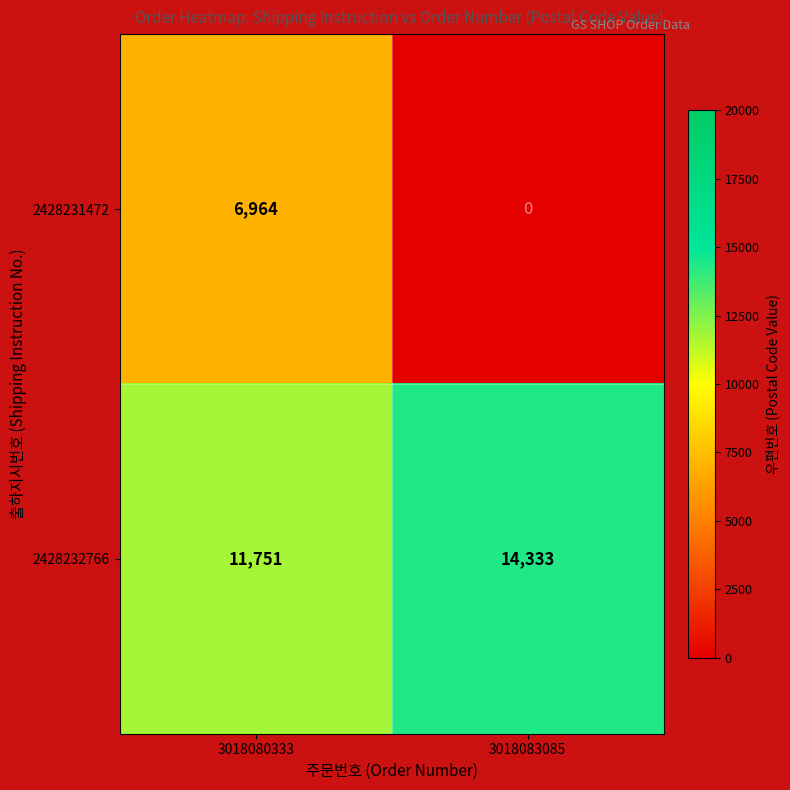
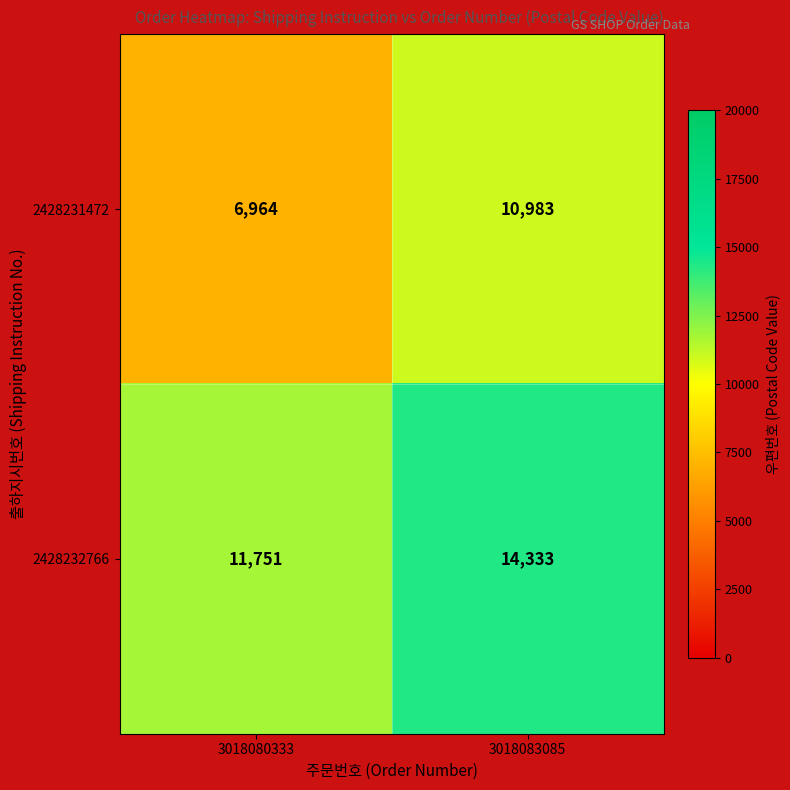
  {
    "2428231472": {
      "3018080333": "6,964",
-     "3018083085": "0"
+     "3018083085": "10,983"
    },
    "2428232766": {
      "3018080333": "11,751",
      "3018083085": "14,333"
    }
  }
